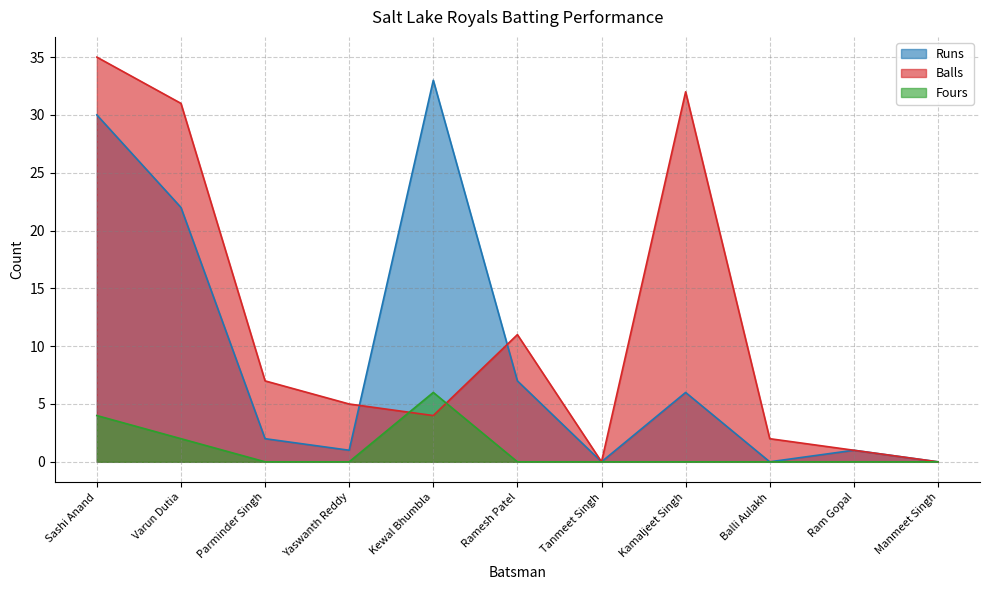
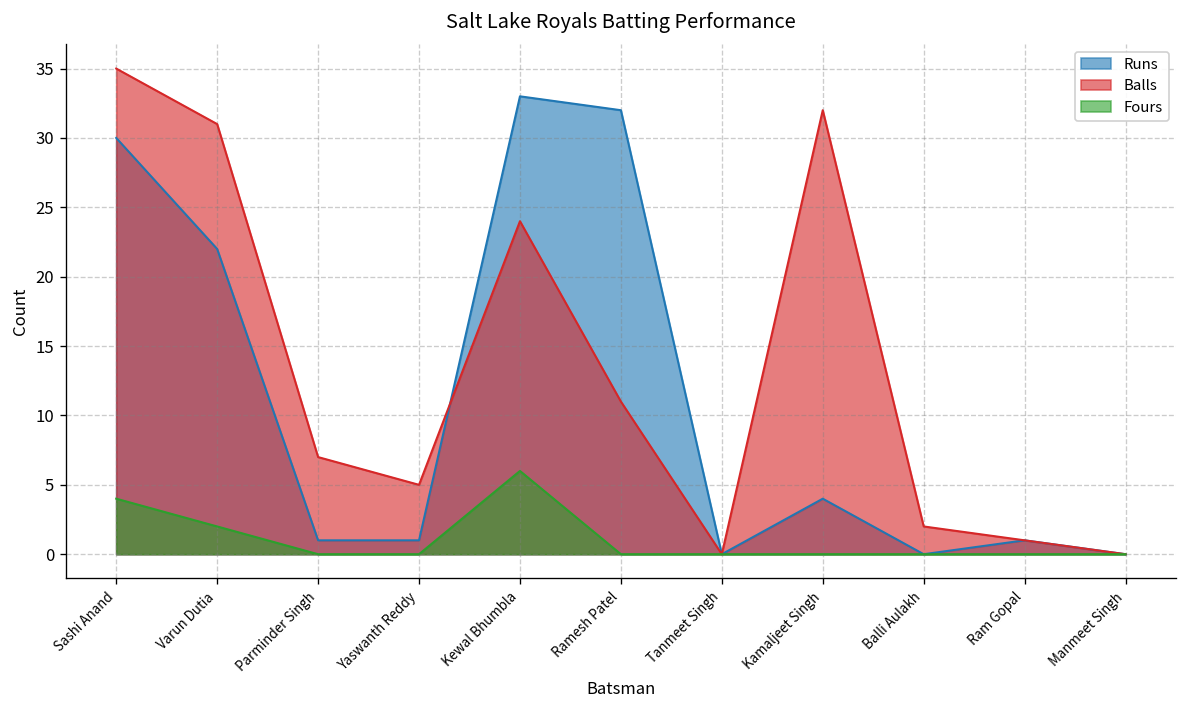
  {
    "Runs": {
      "Sashi Anand": 30,
      "Varun Dutia": 22,
-     "Parminder Singh": 2,
+     "Parminder Singh": 1,
      "Yaswanth Reddy": 1,
      "Kewal Bhumbla": 33,
-     "Ramesh Patel": 7,
-     "Kamaljeet Singh": 6
+     "Ramesh Patel": 32,
+     "Kamaljeet Singh": 4
    },
    "Balls": {
      "Sashi Anand": 35,
      "Varun Dutia": 31,
      "Parminder Singh": 7,
      "Yaswanth Reddy": 5,
-     "Kewal Bhumbla": 4,
+     "Kewal Bhumbla": 24,
      "Ramesh Patel": 11,
      "Kamaljeet Singh": 32,
      "Balli Aulakh": 2
    },
    "Fours": {
      "Sashi Anand": 4,
      "Varun Dutia": 2,
      "Parminder Singh": 0,
      "Yaswanth Reddy": 0,
      "Kewal Bhumbla": 6,
      "Ramesh Patel": 0,
      "Kamaljeet Singh": 0,
      "Ram Gopal": 0
    }
  }
